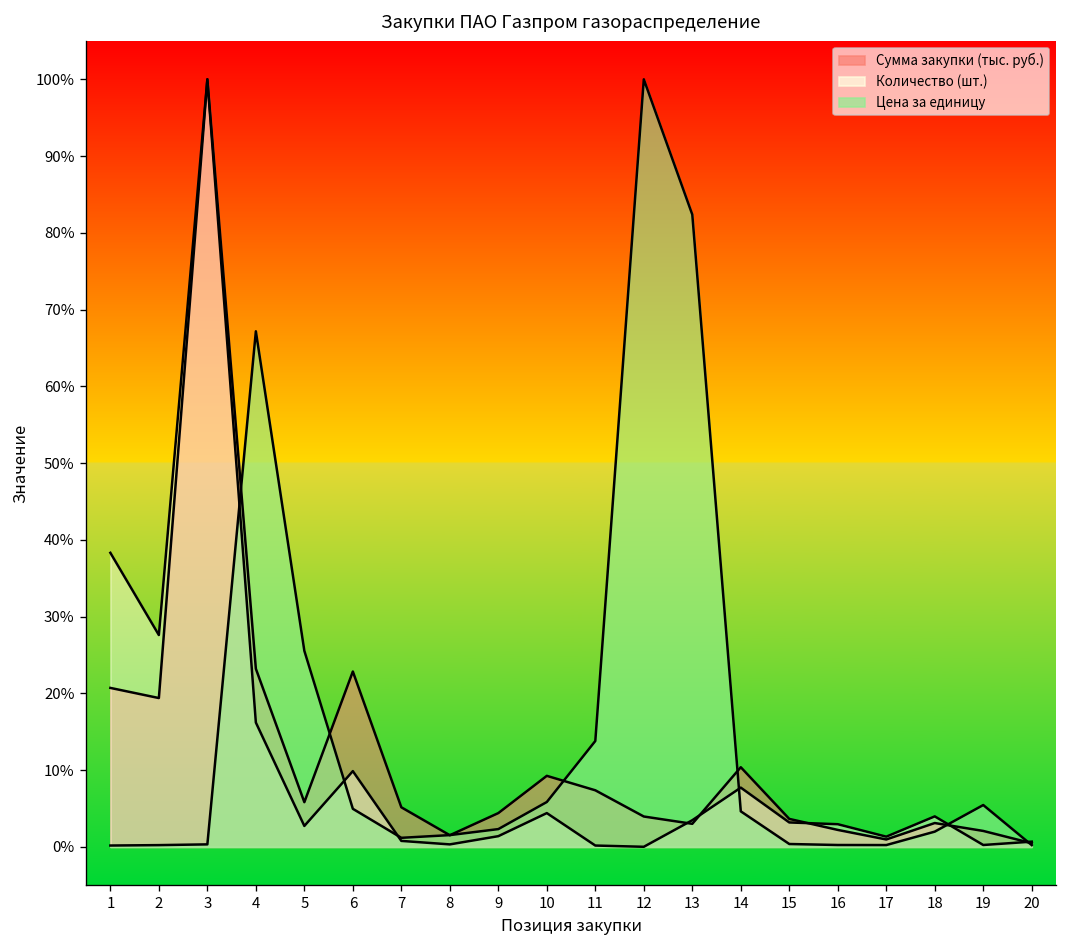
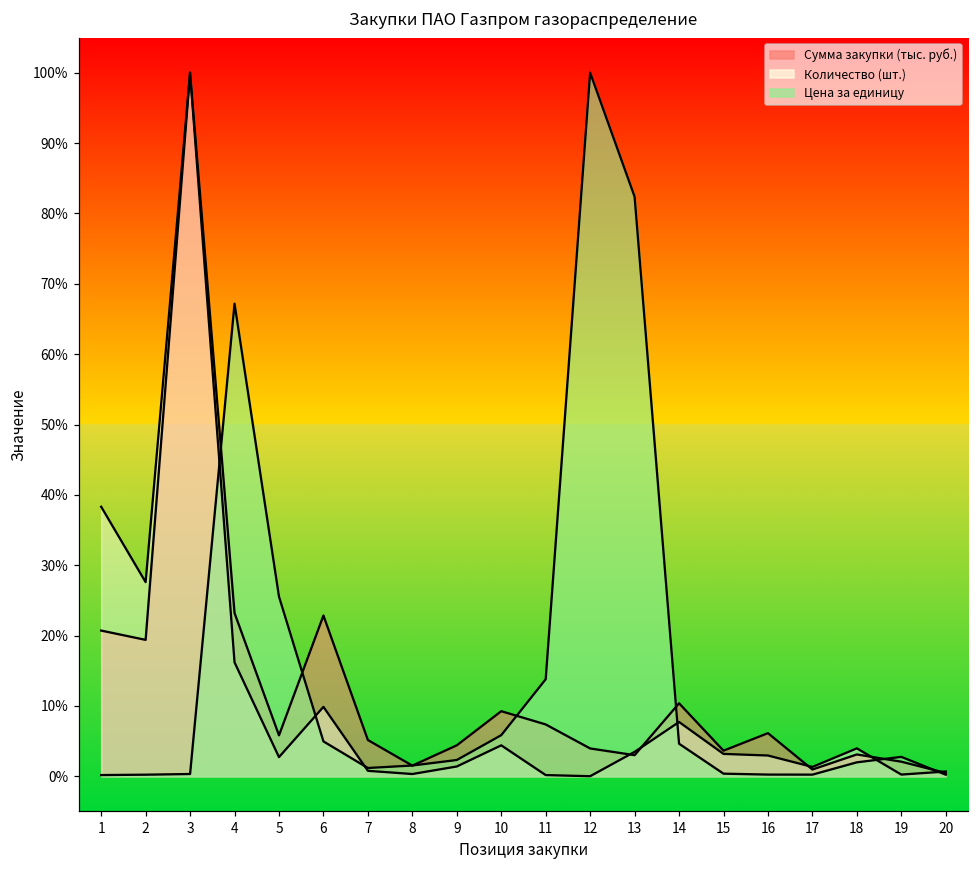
  {
    "Сумма закупки (тыс. руб.)": {
      "1": "21%",
      "2": "19%",
      "4": "23%",
      "5": "6%",
      "6": "23%",
      "7": "5%",
      "9": "4%",
      "10": "9%",
      "11": "7%",
      "12": "4%",
      "13": "3%",
      "14": "10%",
      "15": "4%",
-     "16": "2%",
+     "16": "6%",
      "18": "3%",
      "19": "2%"
    },
    "Количество (шт.)": {
      "1": "38%",
      "2": "28%",
      "4": "16%",
      "5": "3%",
      "6": "10%",
      "7": "1%",
      "8": "0%",
      "9": "1%",
      "10": "4%",
      "11": "0%",
      "12": "0%",
      "13": "3%",
      "14": "8%",
      "15": "3%",
      "16": "3%",
      "18": "4%",
      "19": "0%"
    },
    "Цена за единицу": {
      "1": "0%",
      "2": "0%",
      "3": "0%",
      "4": "67%",
      "5": "26%",
      "6": "5%",
      "7": "1%",
      "9": "2%",
      "10": "6%",
      "11": "14%",
      "12": "100%",
      "13": "82%",
      "14": "5%",
      "15": "0%",
      "16": "0%",
      "17": "0%",
      "18": "2%",
-     "19": "5%"
+     "19": "3%"
    }
  }
